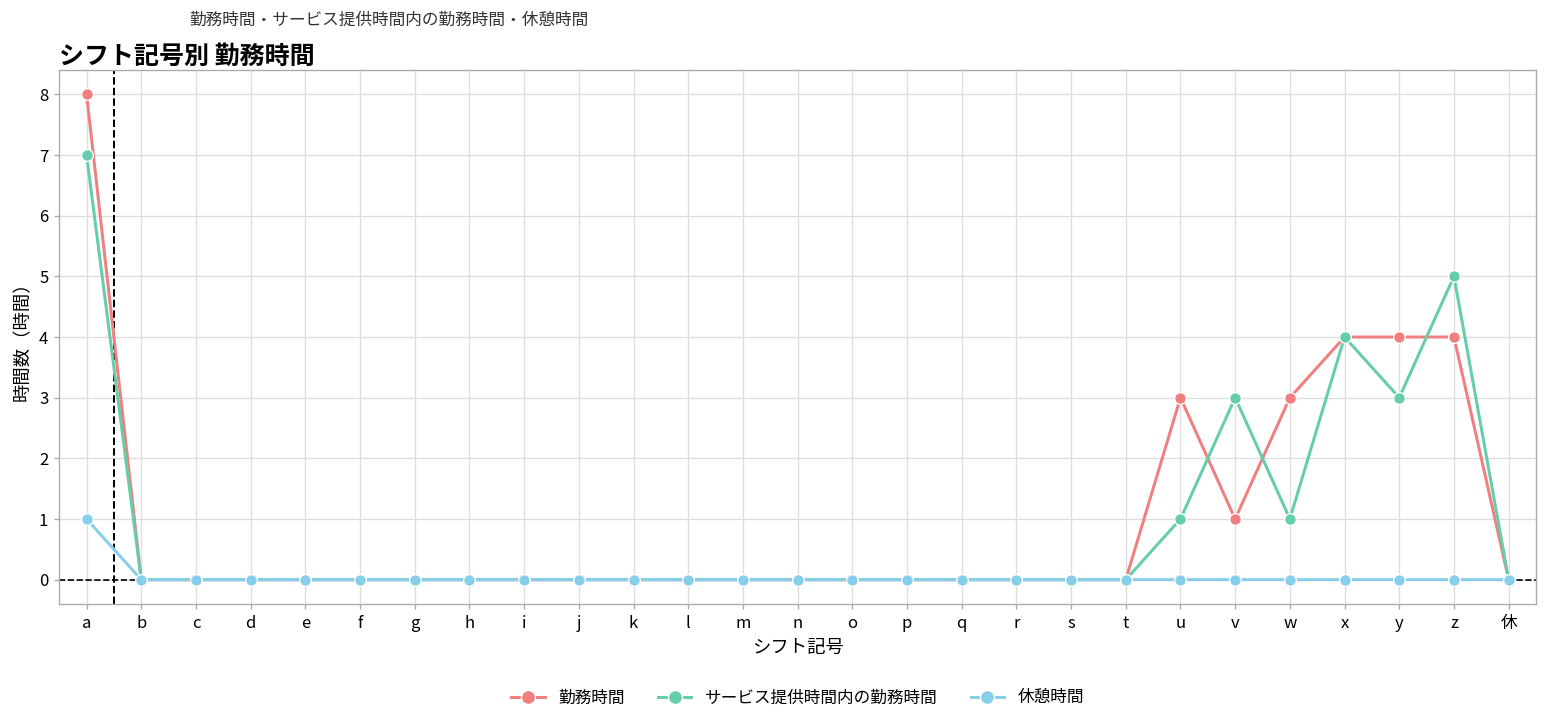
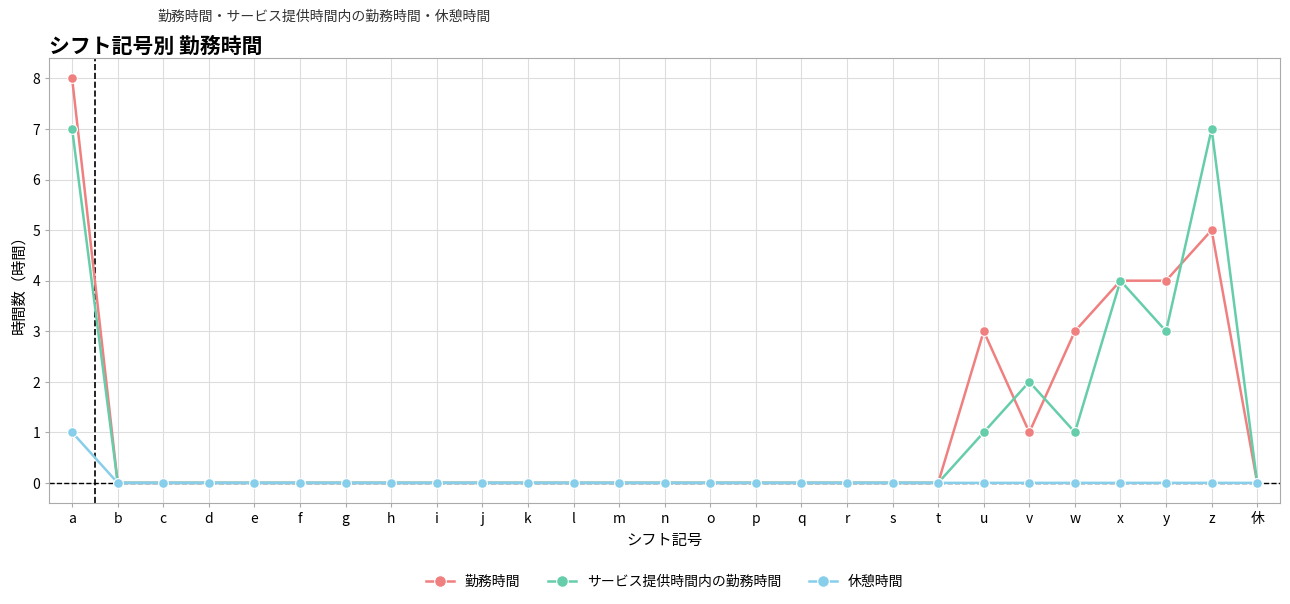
  {
    "勤務時間": {
      "a": 8,
      "u": 3,
      "v": 1,
      "w": 3,
      "y": 4,
-     "z": 4
+     "z": 5
    },
    "サービス提供時間内の勤務時間": {
      "a": 7,
      "u": 1,
-     "v": 3,
+     "v": 2,
      "w": 1,
      "y": 3,
-     "z": 5
+     "z": 7
    },
    "休憩時間": {
      "a": 1,
      "u": 0,
      "v": 0,
      "w": 0,
      "x": 0,
      "y": 0,
      "z": 0
    }
  }
